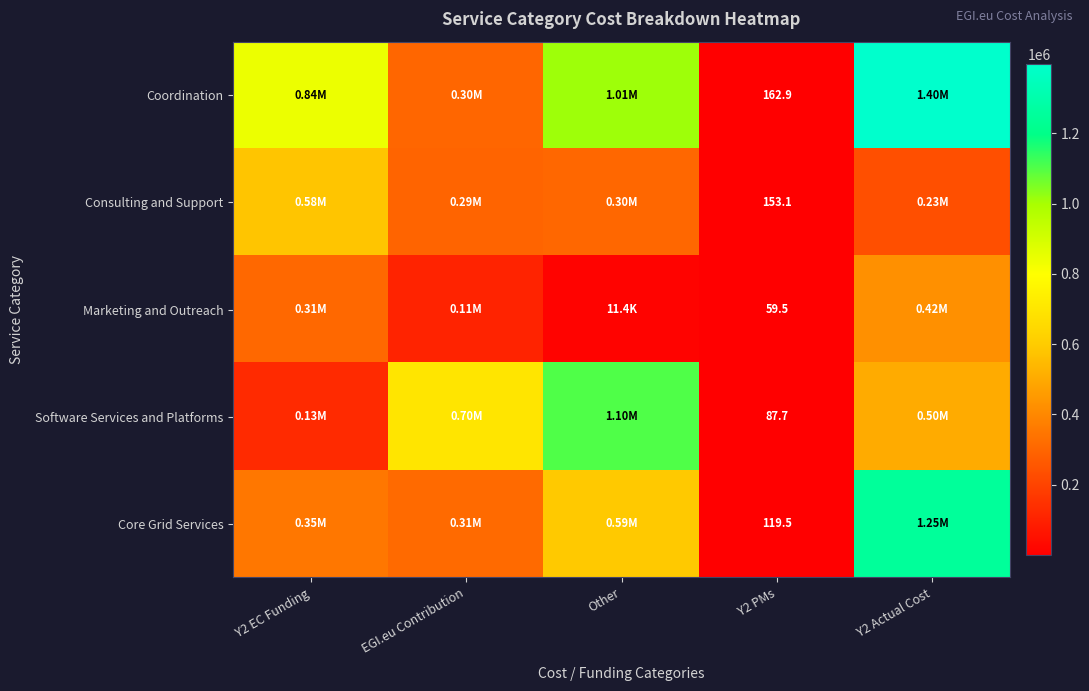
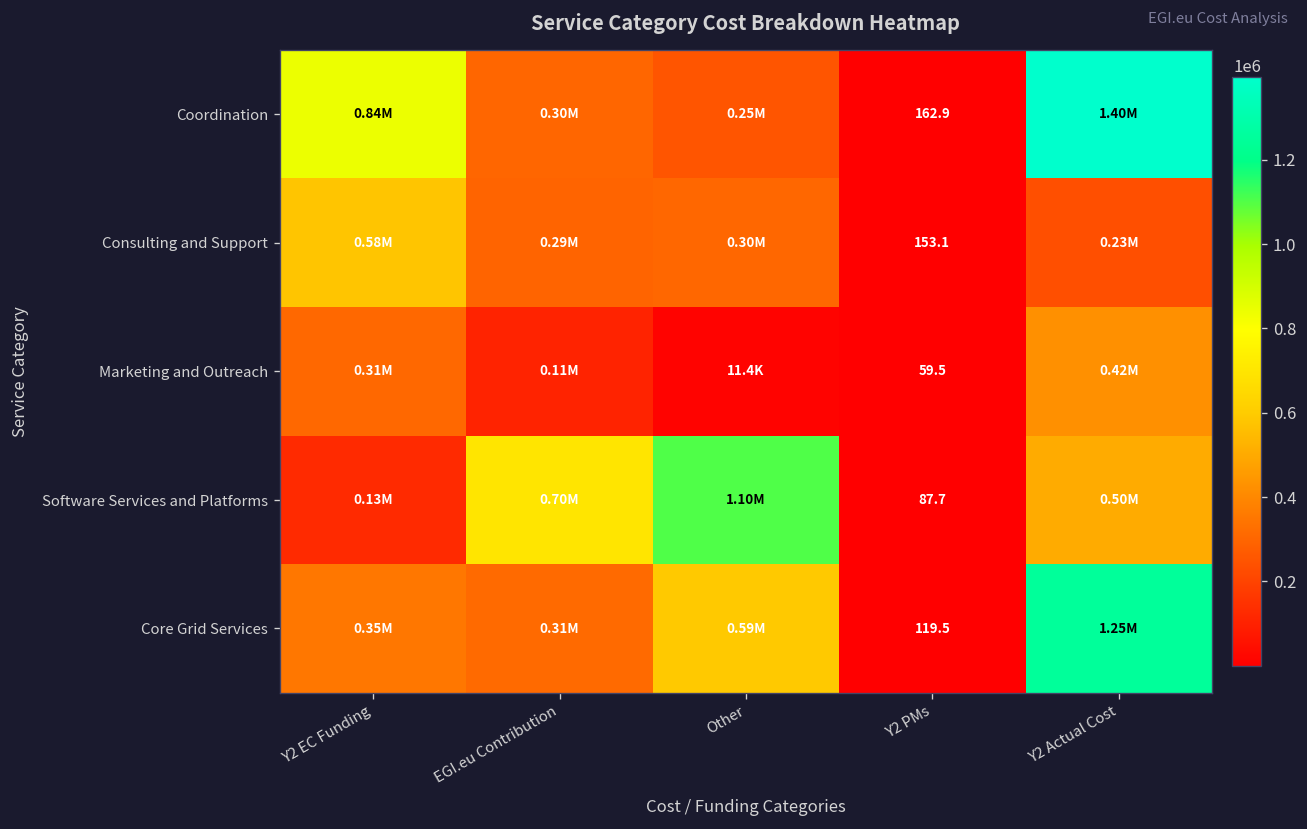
  {
    "Coordination": {
      "Y2 EC Funding": "0.84M",
      "EGI.eu Contribution": "0.30M",
-     "Other": "1.01M",
+     "Other": "0.25M",
      "Y2 PMs": "162.9",
      "Y2 Actual Cost": "1.40M"
    },
    "Consulting and Support": {
      "Y2 EC Funding": "0.58M",
      "EGI.eu Contribution": "0.29M",
      "Other": "0.30M",
      "Y2 PMs": "153.1",
      "Y2 Actual Cost": "0.23M"
    },
    "Marketing and Outreach": {
      "Y2 EC Funding": "0.31M",
      "EGI.eu Contribution": "0.11M",
      "Other": "11.4K",
      "Y2 PMs": "59.5",
      "Y2 Actual Cost": "0.42M"
    },
    "Software Services and Platforms": {
      "Y2 EC Funding": "0.13M",
      "EGI.eu Contribution": "0.70M",
      "Other": "1.10M",
      "Y2 PMs": "87.7",
      "Y2 Actual Cost": "0.50M"
    },
    "Core Grid Services": {
      "Y2 EC Funding": "0.35M",
      "EGI.eu Contribution": "0.31M",
      "Other": "0.59M",
      "Y2 PMs": "119.5",
      "Y2 Actual Cost": "1.25M"
    }
  }
